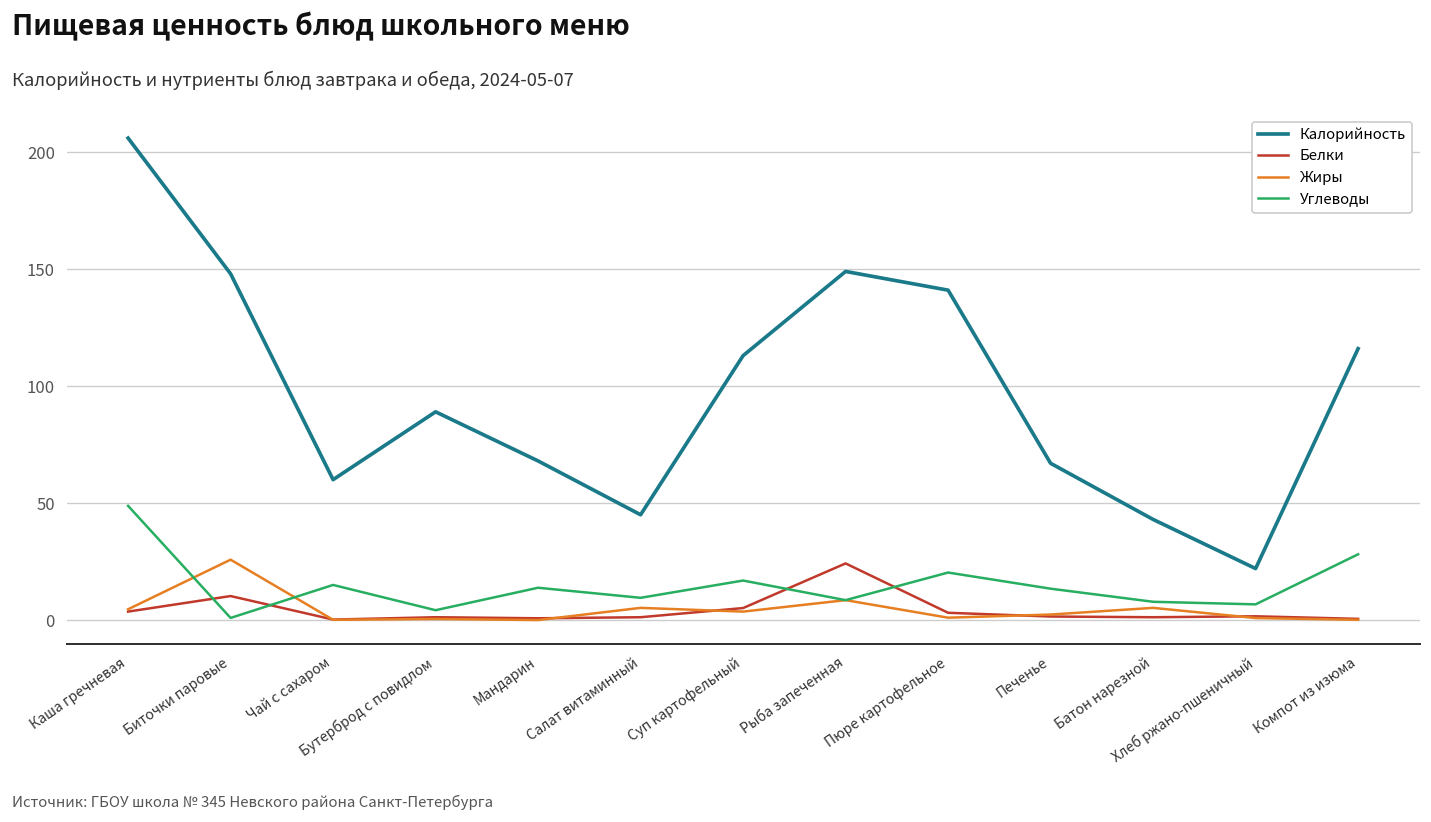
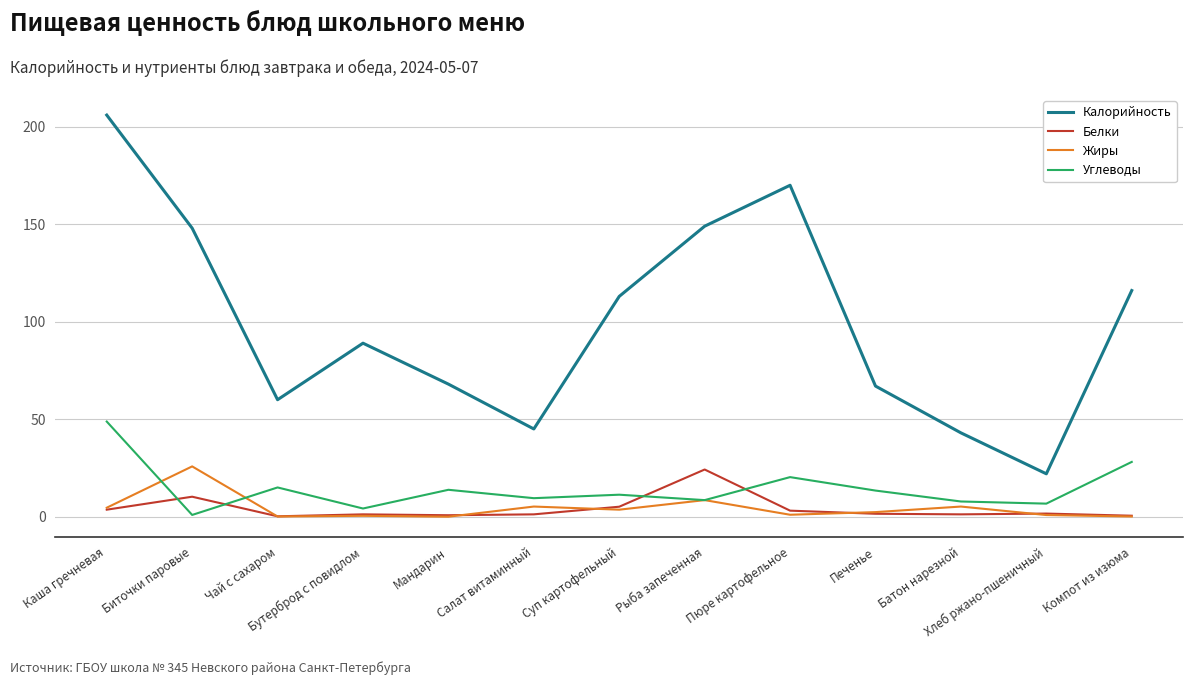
  {
    "Калорийность": {
      "Каша гречневая": 206,
      "Биточки паровые": 148,
      "Чай с сахаром": 60,
      "Бутерброд с повидлом": 89,
      "Мандарин": 68,
      "Салат витаминный": 45,
      "Суп картофельный": 113,
      "Рыба запеченная": 149,
-     "Пюре картофельное": 141,
+     "Пюре картофельное": 170,
      "Печенье": 67,
      "Батон нарезной": 43,
      "Хлеб ржано-пшеничный": 22,
      "Компот из изюма": 116
    },
    "Белки": {
      "Биточки паровые": 10,
      "Салат витаминный": 1,
      "Суп картофельный": 5,
      "Рыба запеченная": 24,
      "Пюре картофельное": 3,
      "Батон нарезной": 1
    },
    "Жиры": {
      "Биточки паровые": 26,
      "Салат витаминный": 5,
      "Суп картофельный": 4,
      "Пюре картофельное": 1,
      "Батон нарезной": 5
    },
    "Углеводы": {
      "Каша гречневая": 49,
      "Биточки паровые": 1,
      "Чай с сахаром": 15,
      "Бутерброд с повидлом": 4,
      "Мандарин": 14,
      "Салат витаминный": 10,
-     "Суп картофельный": 17,
+     "Суп картофельный": 11,
      "Пюре картофельное": 20,
      "Печенье": 13,
      "Батон нарезной": 8,
      "Хлеб ржано-пшеничный": 7,
      "Компот из изюма": 28
    }
  }
